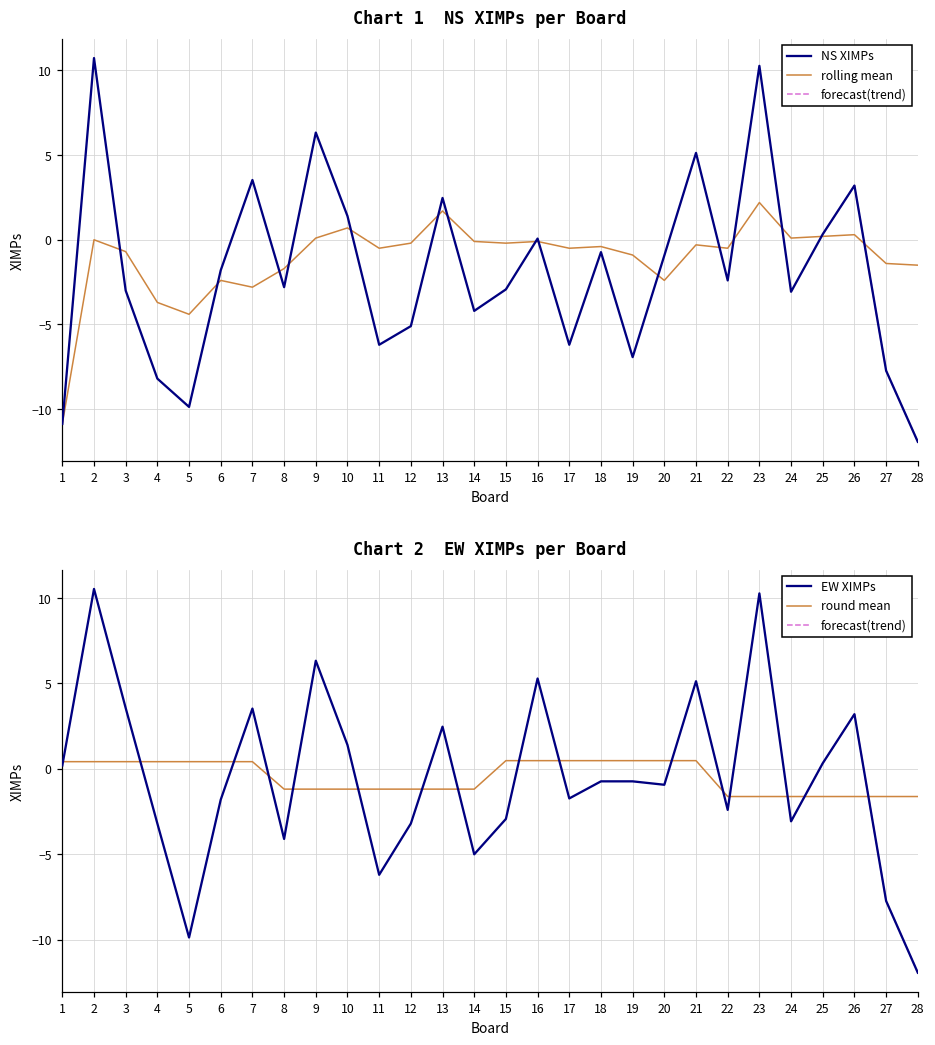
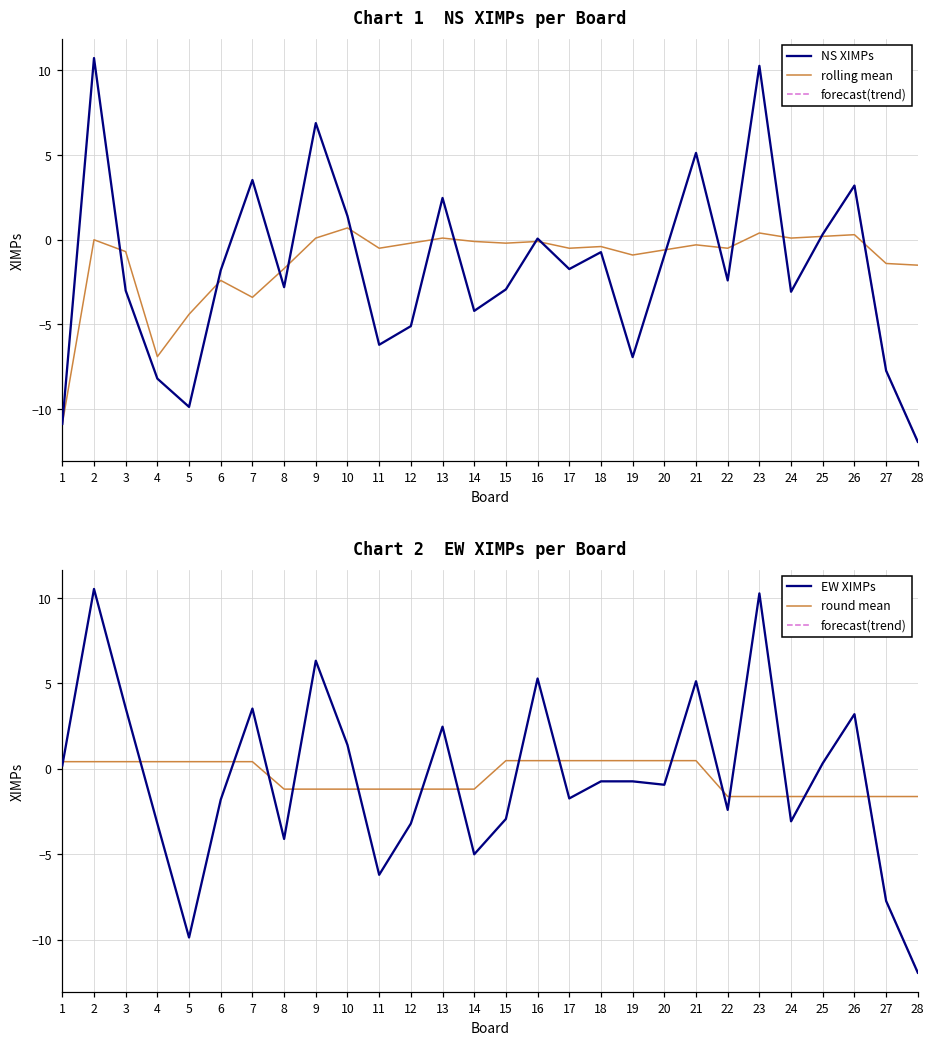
  {
    "Chart 1 NS XIMPs per Board": {
      "NS XIMPs": {
        "2": 10.7,
        "3": -3.0,
        "4": -8.2,
        "5": -9.9,
        "6": -1.8,
        "7": 3.5,
        "8": -2.8,
-       "9": 6.3,
+       "9": 6.9,
        "10": 1.4,
        "11": -6.2,
        "12": -5.1,
        "13": 2.5,
        "14": -4.2,
        "15": -2.9,
        "16": 0.1,
-       "17": -6.2,
+       "17": -1.7,
        "18": -0.7,
        "19": -6.9,
        "20": -0.9,
        "21": 5.1,
        "22": -2.4,
        "23": 10.3,
        "24": -3.1
      },
      "rolling mean": {
        "2": 0.0,
        "3": -0.7,
-       "4": -3.7,
+       "4": -6.9,
        "5": -4.4,
        "6": -2.4,
-       "7": -2.8,
+       "7": -3.4,
        "8": -1.7,
        "9": 0.1,
        "10": 0.7,
        "11": -0.5,
        "12": -0.2,
-       "13": 1.7,
+       "13": 0.1,
        "14": -0.1,
        "15": -0.2,
        "16": -0.1,
        "17": -0.5,
        "18": -0.4,
        "19": -0.9,
-       "20": -2.4,
+       "20": -0.6,
        "21": -0.3,
        "22": -0.5,
-       "23": 2.2,
+       "23": 0.4,
        "24": 0.1,
        "26": 0.3,
        "27": -1.4,
        "28": -1.5
      }
    },
    "Chart 2 EW XIMPs per Board": {
      "EW XIMPs": {
        "1": 0.2,
        "2": 10.5,
        "3": 3.6,
        "4": -3.2,
        "5": -9.9,
        "6": -1.8,
        "7": 3.5,
        "8": -4.1,
        "9": 6.3,
        "10": 1.4,
        "11": -6.2,
        "12": -3.2,
        "13": 2.5,
        "14": -5.0,
        "15": -2.9,
        "16": 5.3,
        "17": -1.7,
        "18": -0.7,
        "19": -0.7,
        "20": -0.9,
        "21": 5.1,
        "22": -2.4,
        "23": 10.3
      },
      "round mean": {
        "1": 0.4,
        "7": 0.4,
        "8": -1.2,
        "14": -1.2,
        "15": 0.5,
        "21": 0.5,
        "22": -1.6,
        "28": -1.6
      }
    }
  }
